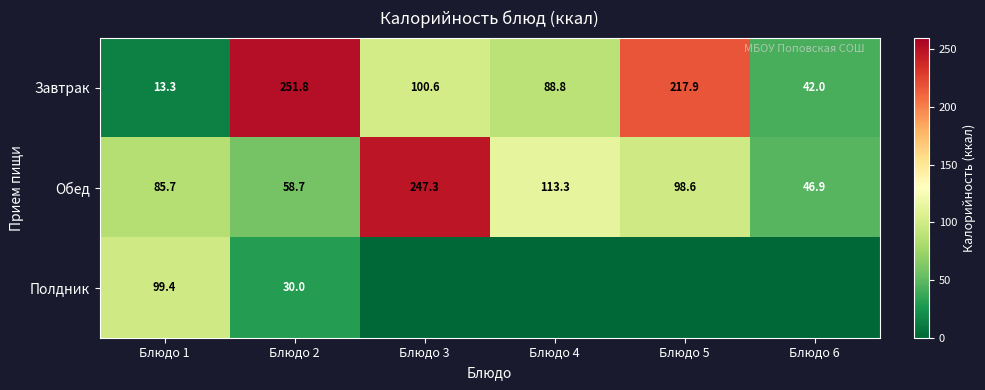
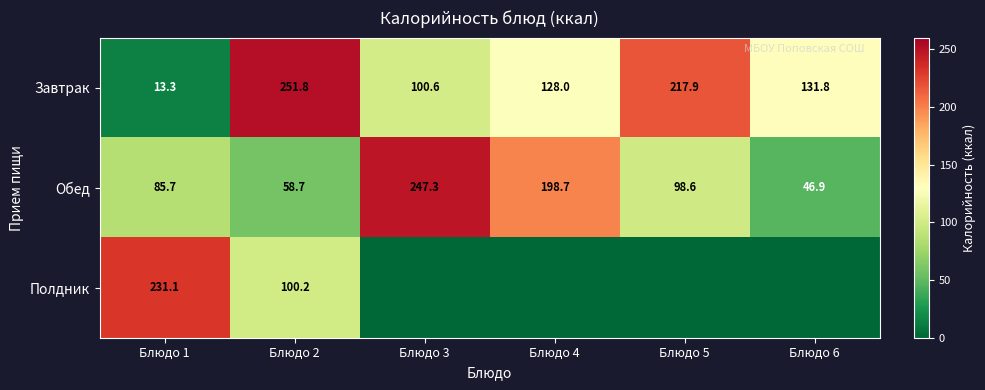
  {
    "Завтрак": {
      "Блюдо 1": 13.3,
      "Блюдо 2": 251.8,
      "Блюдо 3": 100.6,
-     "Блюдо 4": 88.8,
+     "Блюдо 4": 128.0,
      "Блюдо 5": 217.9,
-     "Блюдо 6": 42.0
+     "Блюдо 6": 131.8
    },
    "Обед": {
      "Блюдо 1": 85.7,
      "Блюдо 2": 58.7,
      "Блюдо 3": 247.3,
-     "Блюдо 4": 113.3,
+     "Блюдо 4": 198.7,
      "Блюдо 5": 98.6,
      "Блюдо 6": 46.9
    },
    "Полдник": {
-     "Блюдо 1": 99.4,
-     "Блюдо 2": 30.0
+     "Блюдо 1": 231.1,
+     "Блюдо 2": 100.2
    }
  }
